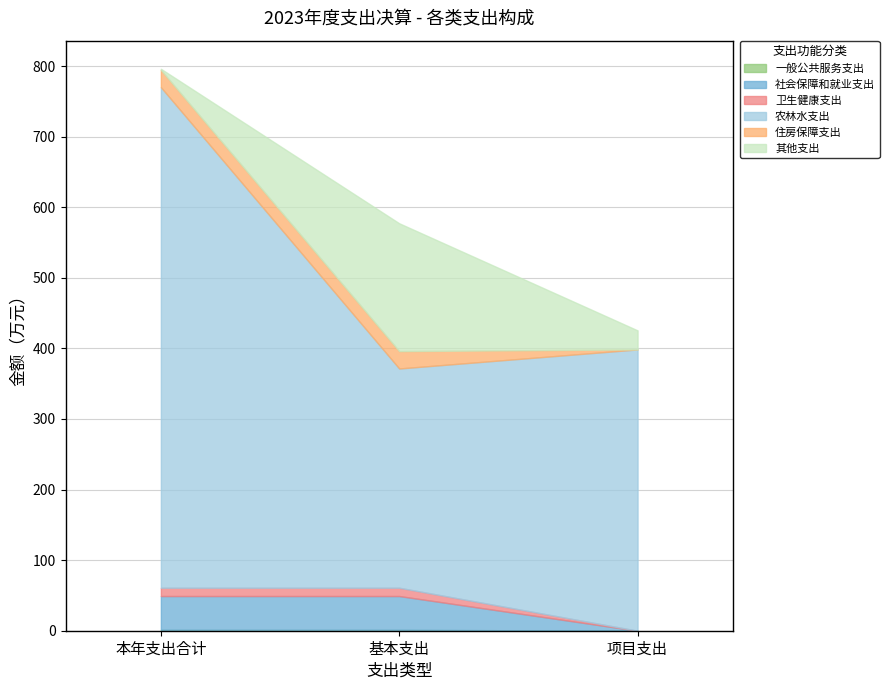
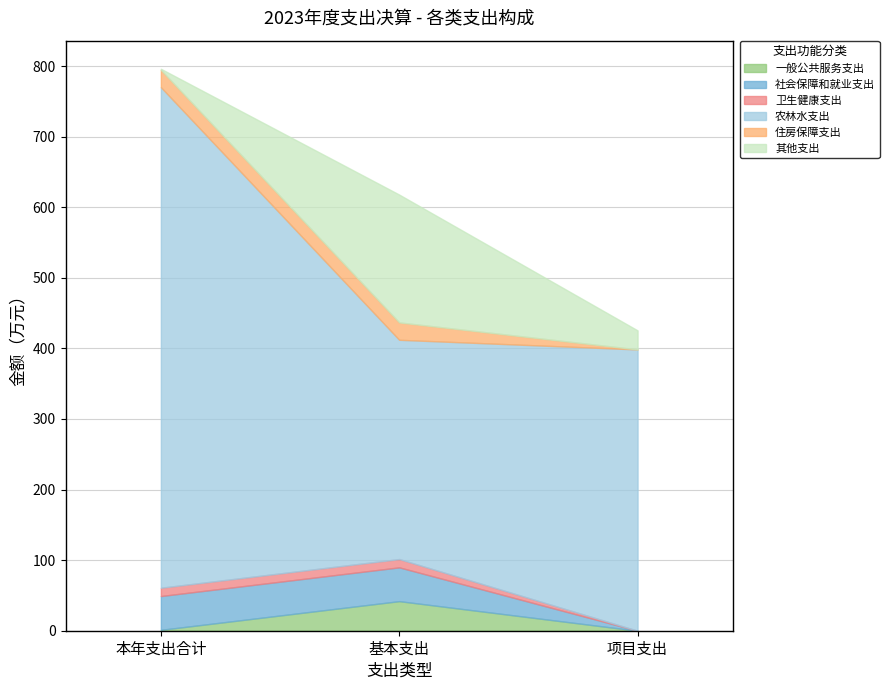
  {
    "一般公共服务支出": {
-     "基本支出": 0
+     "基本支出": 40
    },
    "其他支出": {
      "基本支出": 180,
      "项目支出": 30
    }
  }
